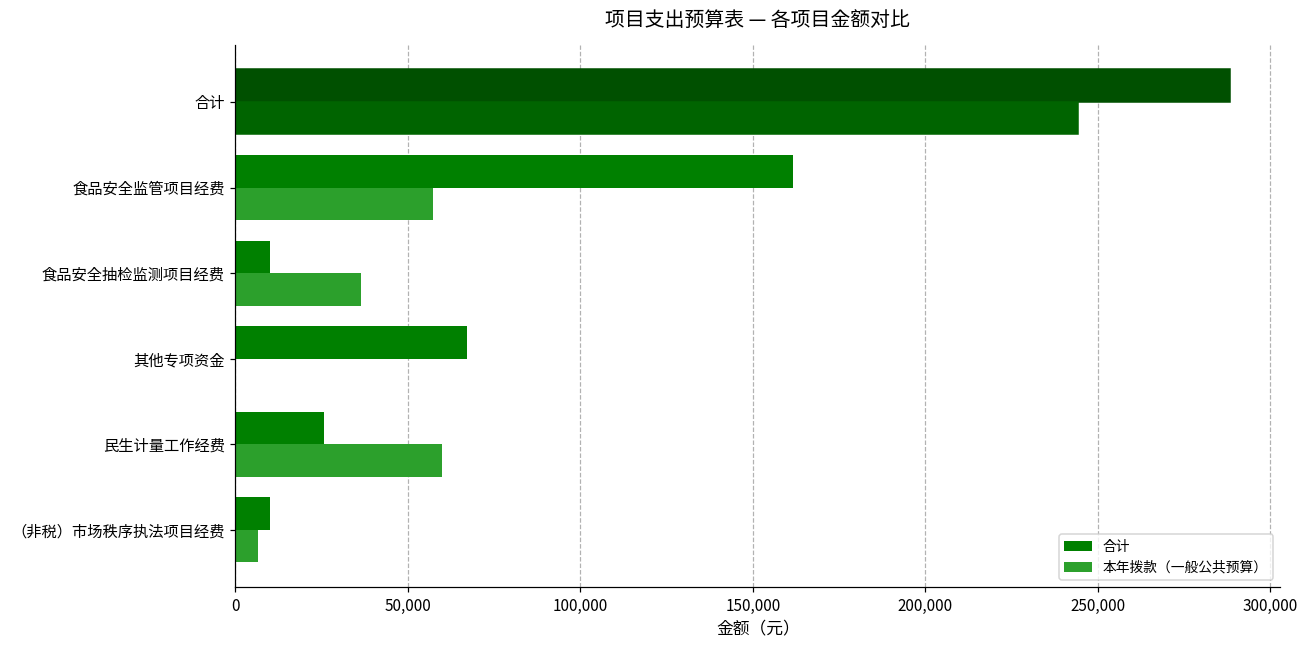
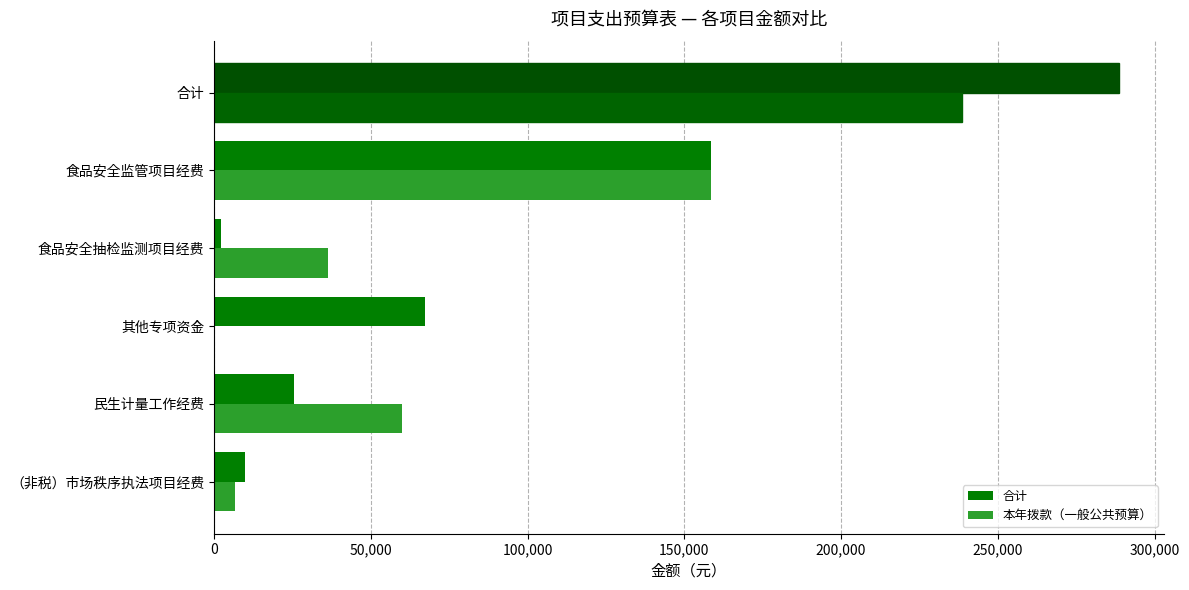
  {
    "合计": {
      "合计": "289,000",
-     "食品安全监管项目经费": "162,000",
-     "食品安全抽检监测项目经费": "10,000",
+     "食品安全监管项目经费": "159,000",
+     "食品安全抽检监测项目经费": "2,000",
      "其他专项资金": "67,000",
      "民生计量工作经费": "26,000",
      "（非税）市场秩序执法项目经费": "10,000"
    },
    "本年拨款（一般公共预算）": {
-     "合计": "244,000",
-     "食品安全监管项目经费": "57,000",
+     "合计": "239,000",
+     "食品安全监管项目经费": "159,000",
      "食品安全抽检监测项目经费": "36,000",
      "其他专项资金": "0",
      "民生计量工作经费": "60,000",
      "（非税）市场秩序执法项目经费": "7,000"
    }
  }
